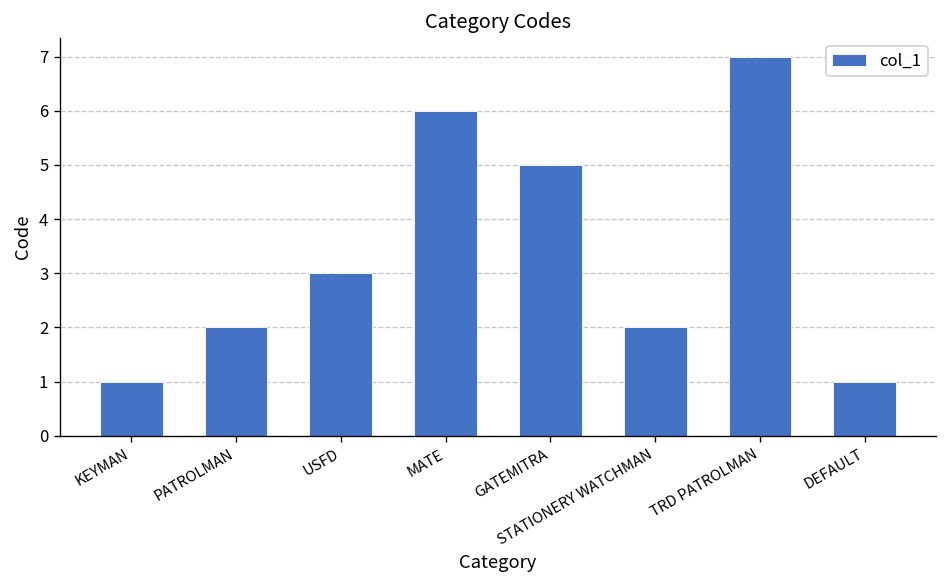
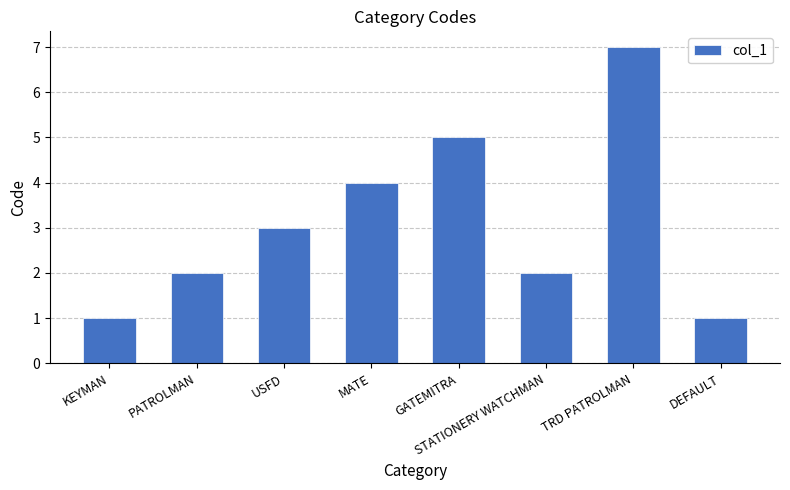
  {
    "KEYMAN": 1,
    "PATROLMAN": 2,
    "USFD": 3,
-   "MATE": 6,
+   "MATE": 4,
    "GATEMITRA": 5,
    "STATIONERY WATCHMAN": 2,
    "TRD PATROLMAN": 7,
    "DEFAULT": 1
  }
